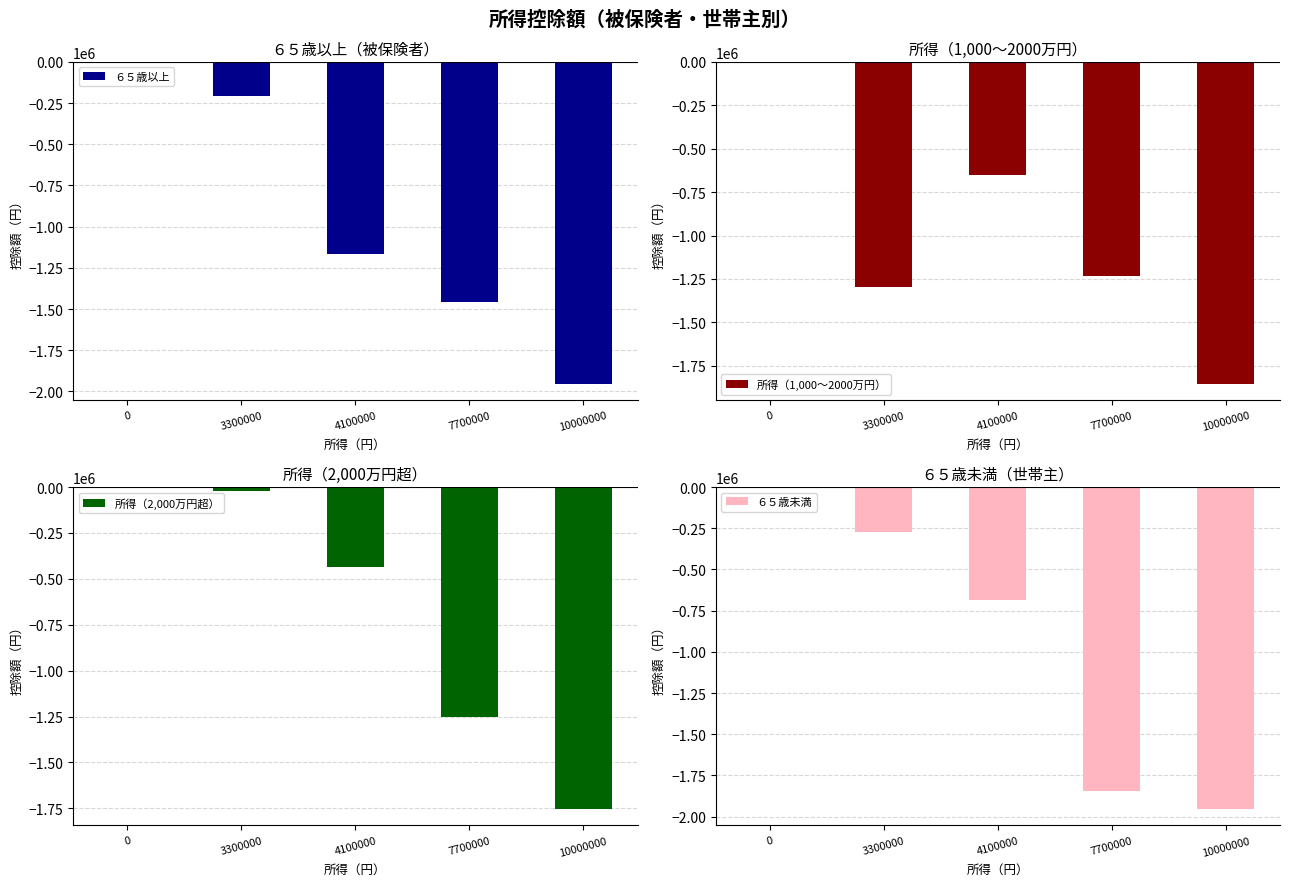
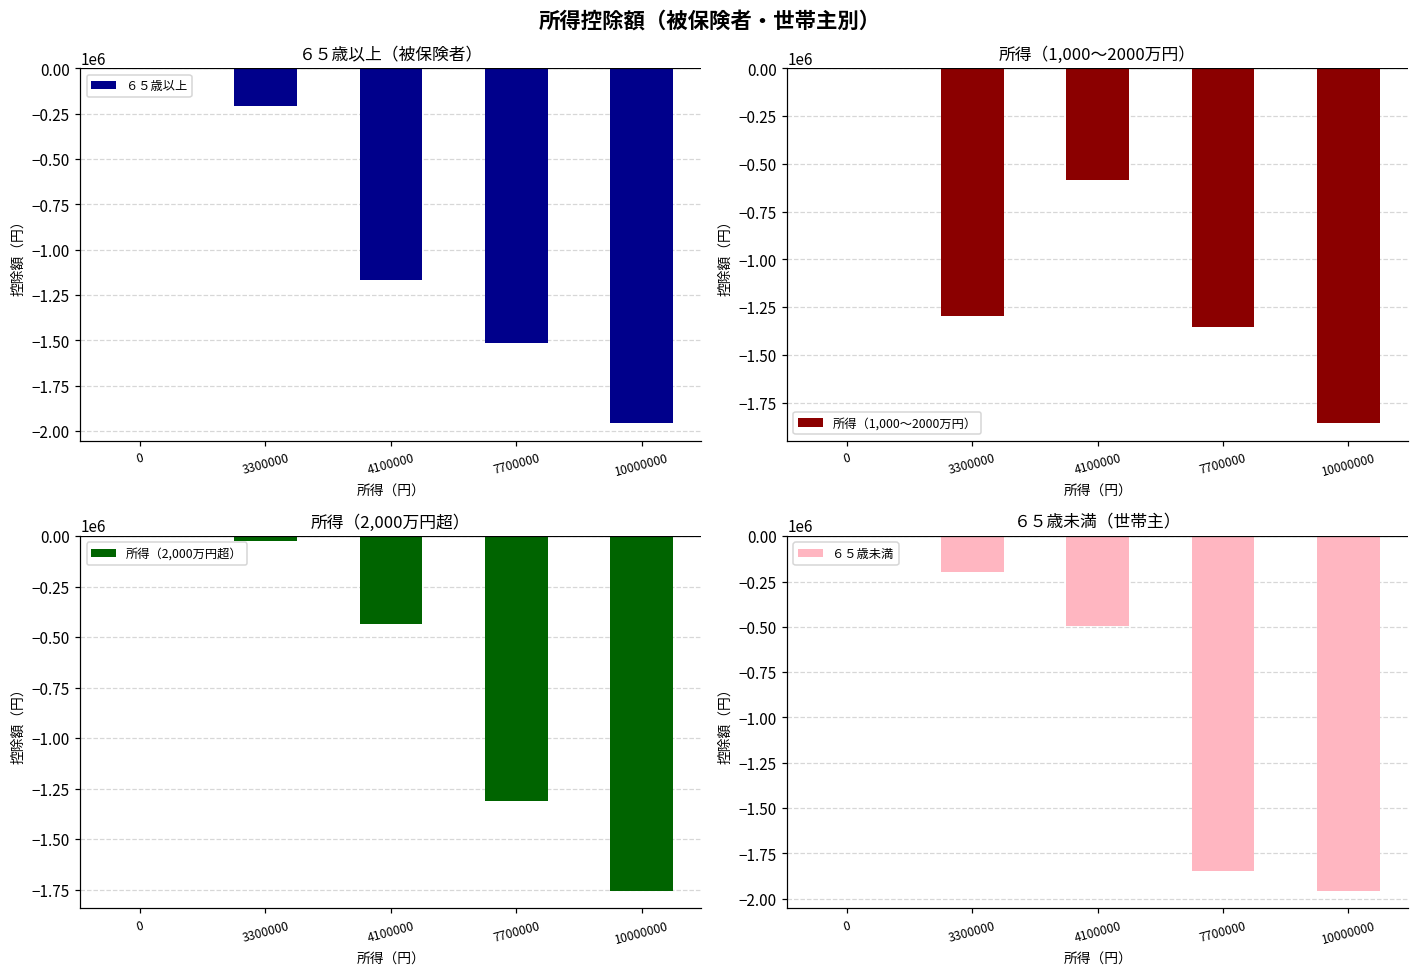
  {
    "６５歳以上（被保険者）": {
      "0": 0,
      "3300000": -210000,
      "4100000": -1170000,
-     "7700000": -1460000,
+     "7700000": -1510000,
      "10000000": -1960000
    },
    "所得（1,000～2000万円）": {
      "0": 0,
      "3300000": -1300000,
-     "4100000": -650000,
-     "7700000": -1230000,
+     "4100000": -590000,
+     "7700000": -1360000,
      "10000000": -1860000
    },
    "所得（2,000万円超）": {
      "0": 0,
      "3300000": -20000,
      "4100000": -440000,
-     "7700000": -1260000,
+     "7700000": -1310000,
      "10000000": -1760000
    },
    "６５歳未満（世帯主）": {
      "0": 0,
-     "3300000": -280000,
-     "4100000": -690000,
+     "3300000": -200000,
+     "4100000": -500000,
      "7700000": -1850000,
      "10000000": -1960000
    }
  }
